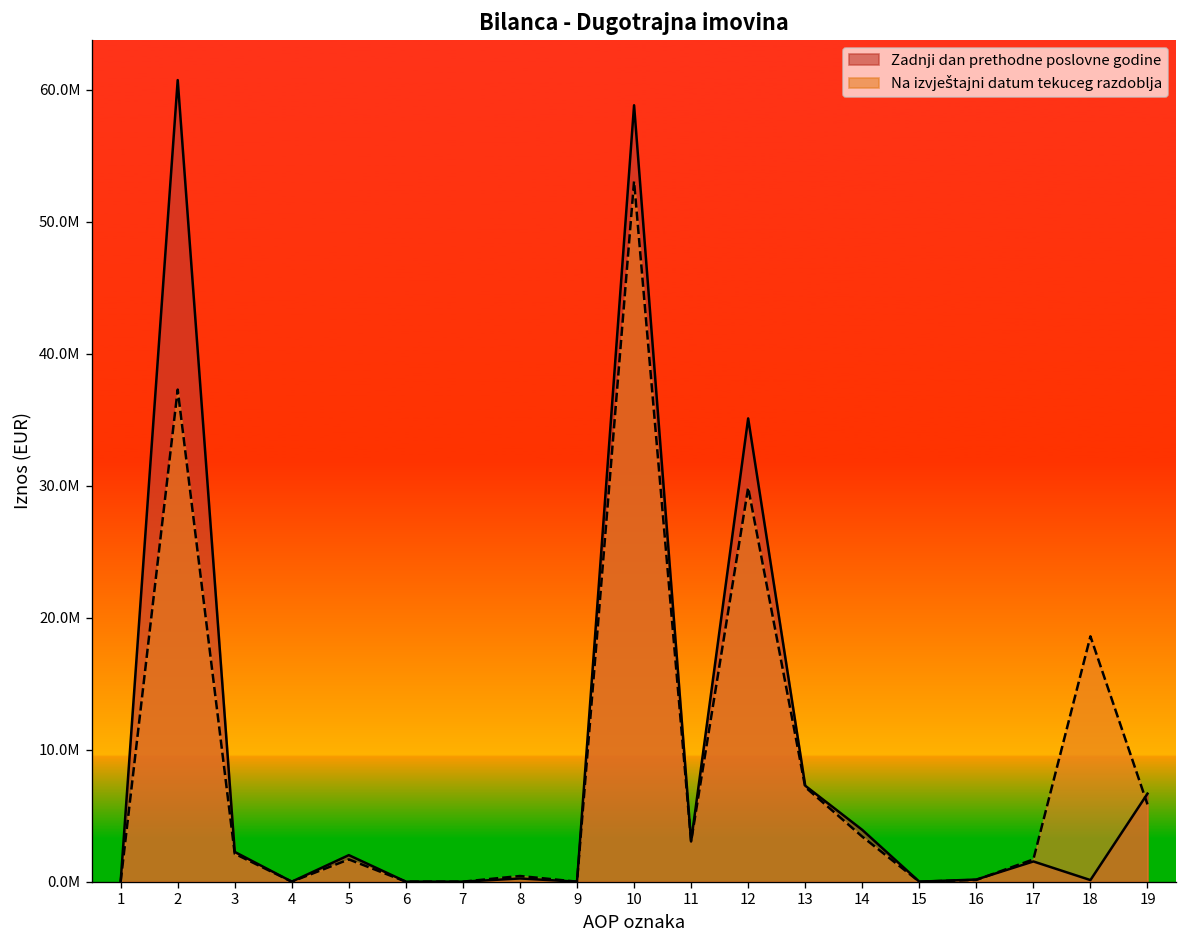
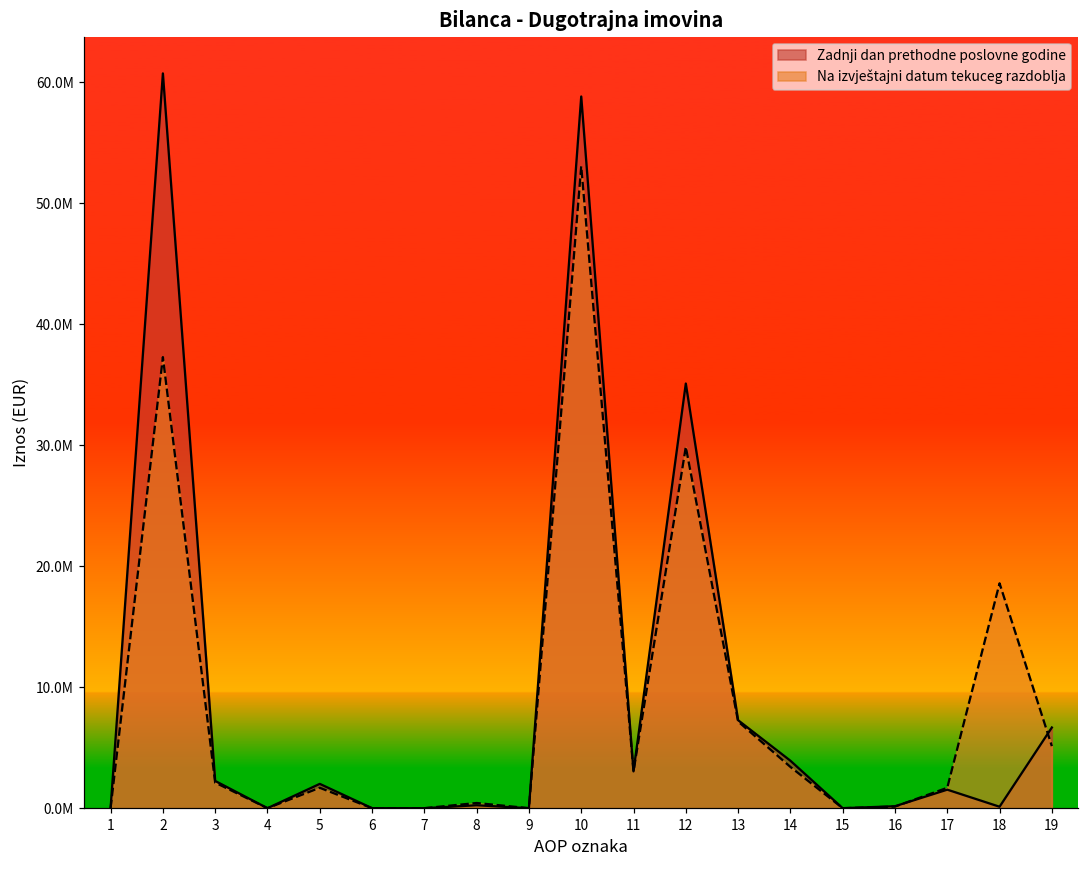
  {
    "Zadnji dan prethodne poslovne godine": {
      "2": 60700000,
      "5": 2000000,
      "10": 58800000,
      "12": 35100000,
      "14": 3900000,
      "18": 100000,
      "19": 6700000
    },
    "Na izvještajni datum tekuceg razdoblja": {
      "2": 37300000,
      "5": 1700000,
      "10": 53100000,
      "12": 29900000,
      "14": 3400000,
      "18": 18600000,
-     "19": 5900000
+     "19": 5100000
    }
  }
